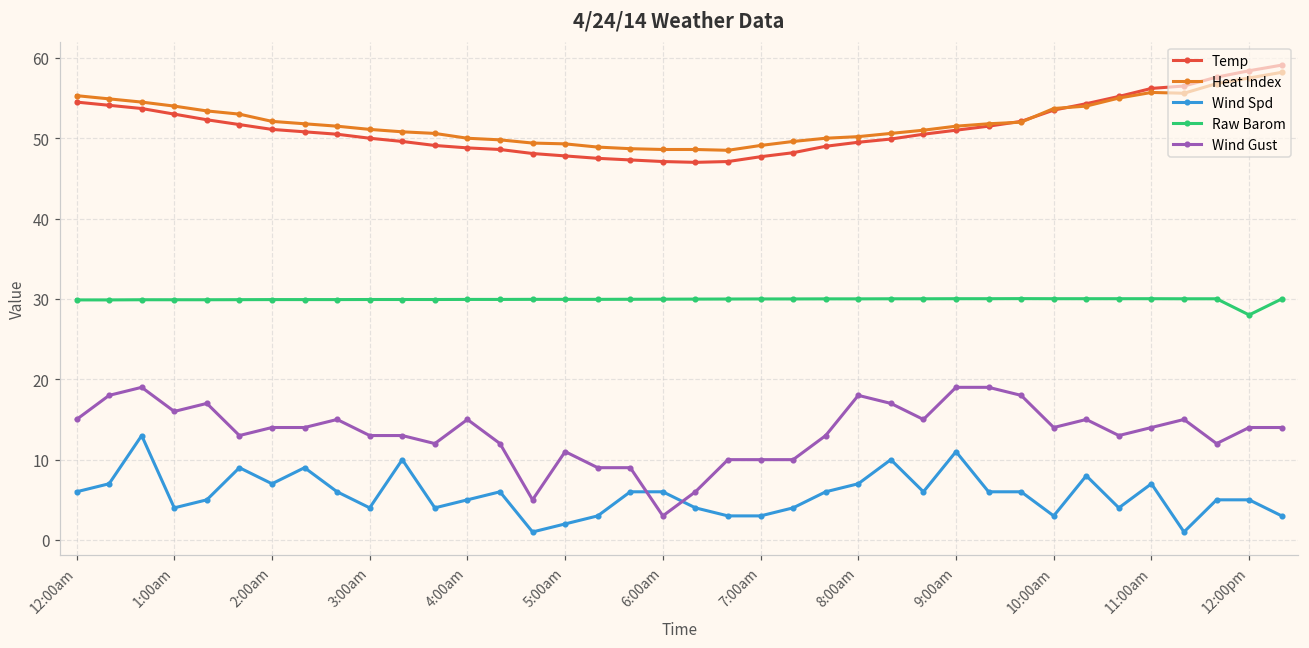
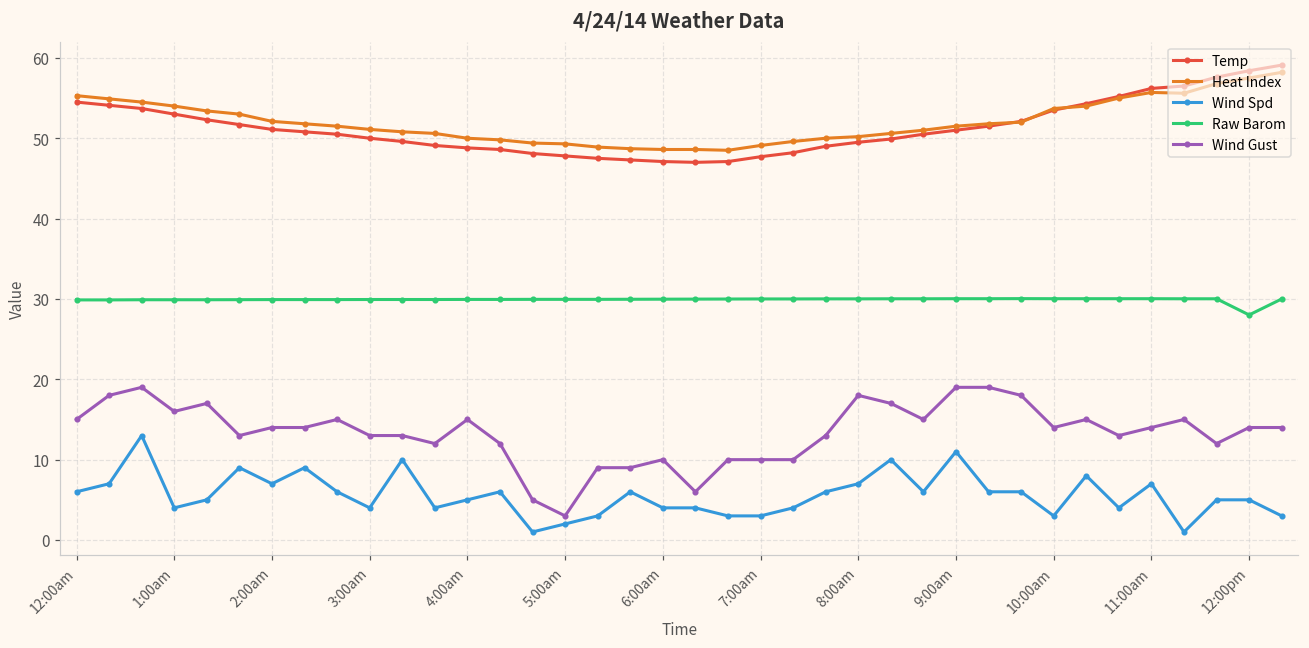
  {
    "Wind Spd": {
      "12:00am": 6,
      "1:00am": 4,
      "2:00am": 7,
      "3:00am": 4,
      "4:00am": 5,
      "5:00am": 2,
-     "6:00am": 6,
+     "6:00am": 4,
      "7:00am": 3,
      "8:00am": 7,
      "9:00am": 11,
      "10:00am": 3,
      "11:00am": 7,
      "12:00pm": 5
    },
    "Raw Barom": {
      "12:00am": 30,
      "1:00am": 30,
      "2:00am": 30,
      "3:00am": 30,
      "4:00am": 30,
      "5:00am": 30,
      "6:00am": 30,
      "7:00am": 30,
      "8:00am": 30,
      "9:00am": 30,
      "10:00am": 30,
      "11:00am": 30,
      "12:00pm": 28
    },
    "Wind Gust": {
      "12:00am": 15,
      "1:00am": 16,
      "2:00am": 14,
      "3:00am": 13,
      "4:00am": 15,
-     "5:00am": 11,
-     "6:00am": 3,
+     "5:00am": 3,
+     "6:00am": 10,
      "7:00am": 10,
      "8:00am": 18,
      "9:00am": 19,
      "10:00am": 14,
      "11:00am": 14,
      "12:00pm": 14
    }
  }
